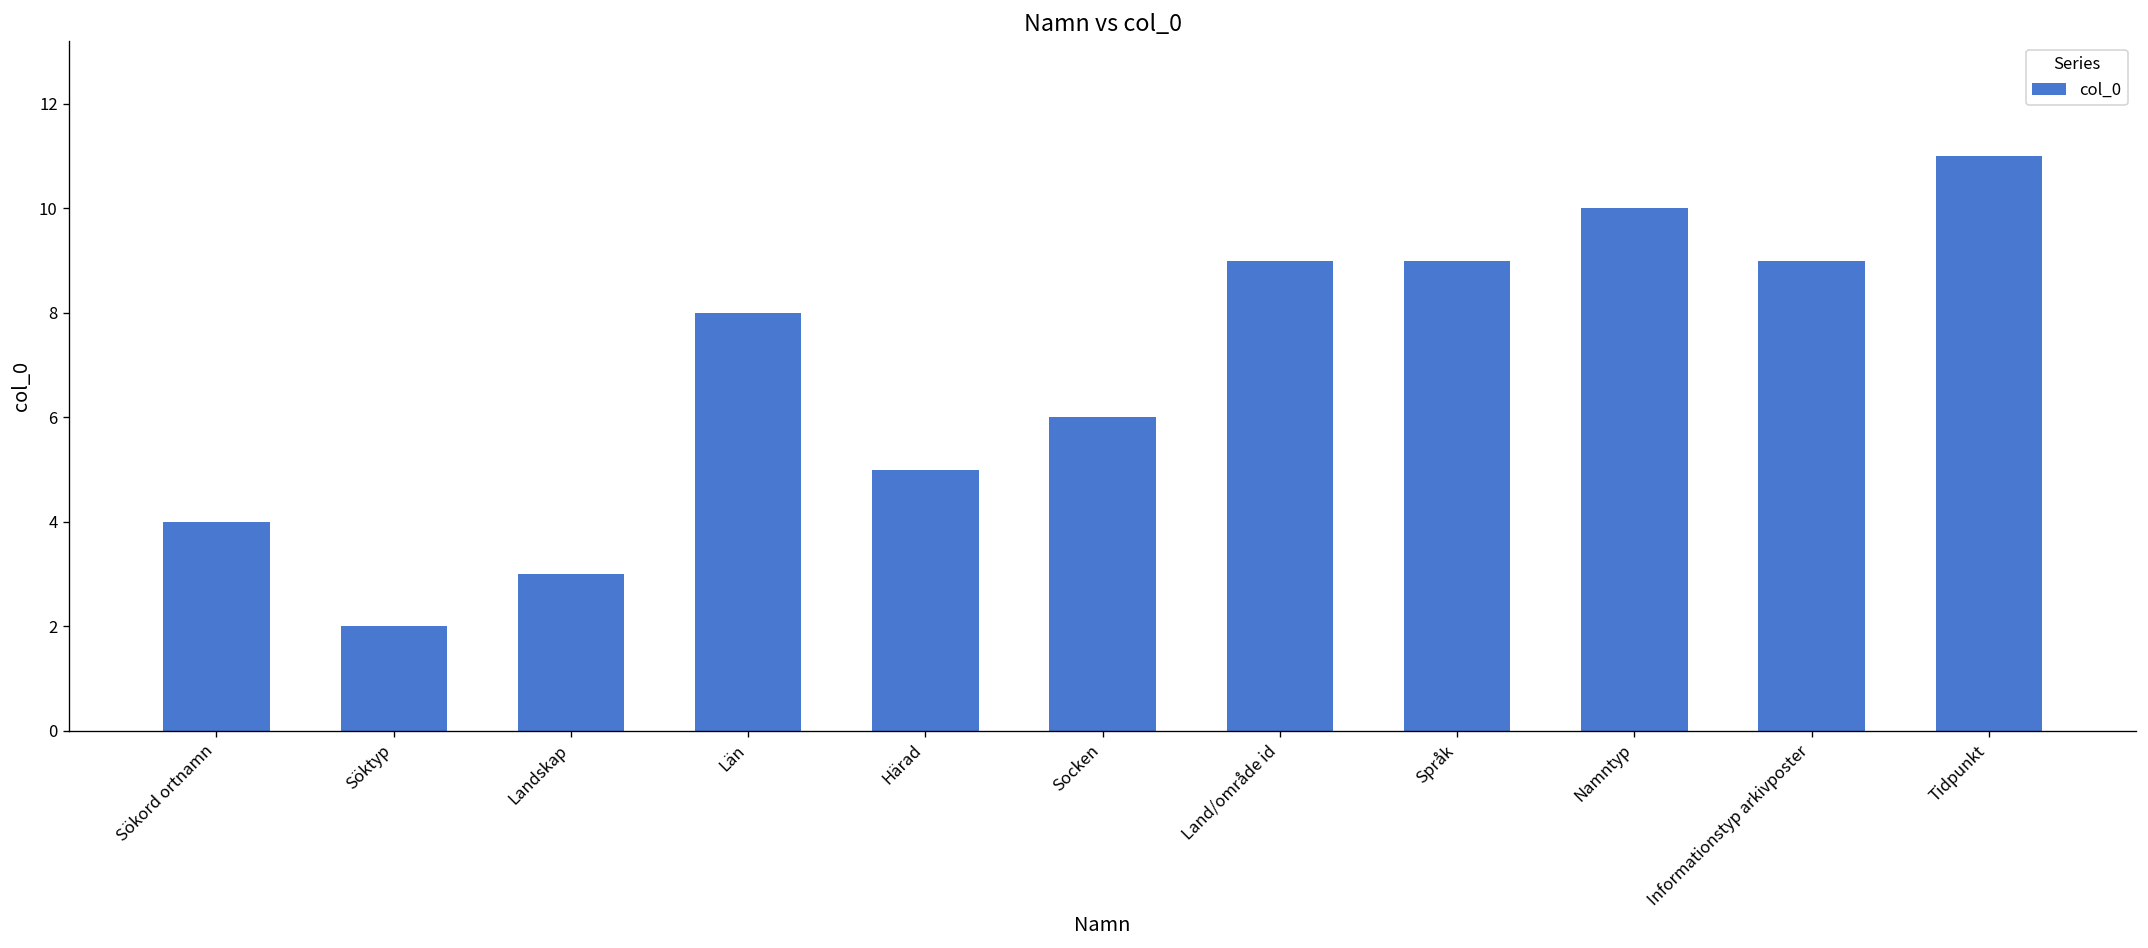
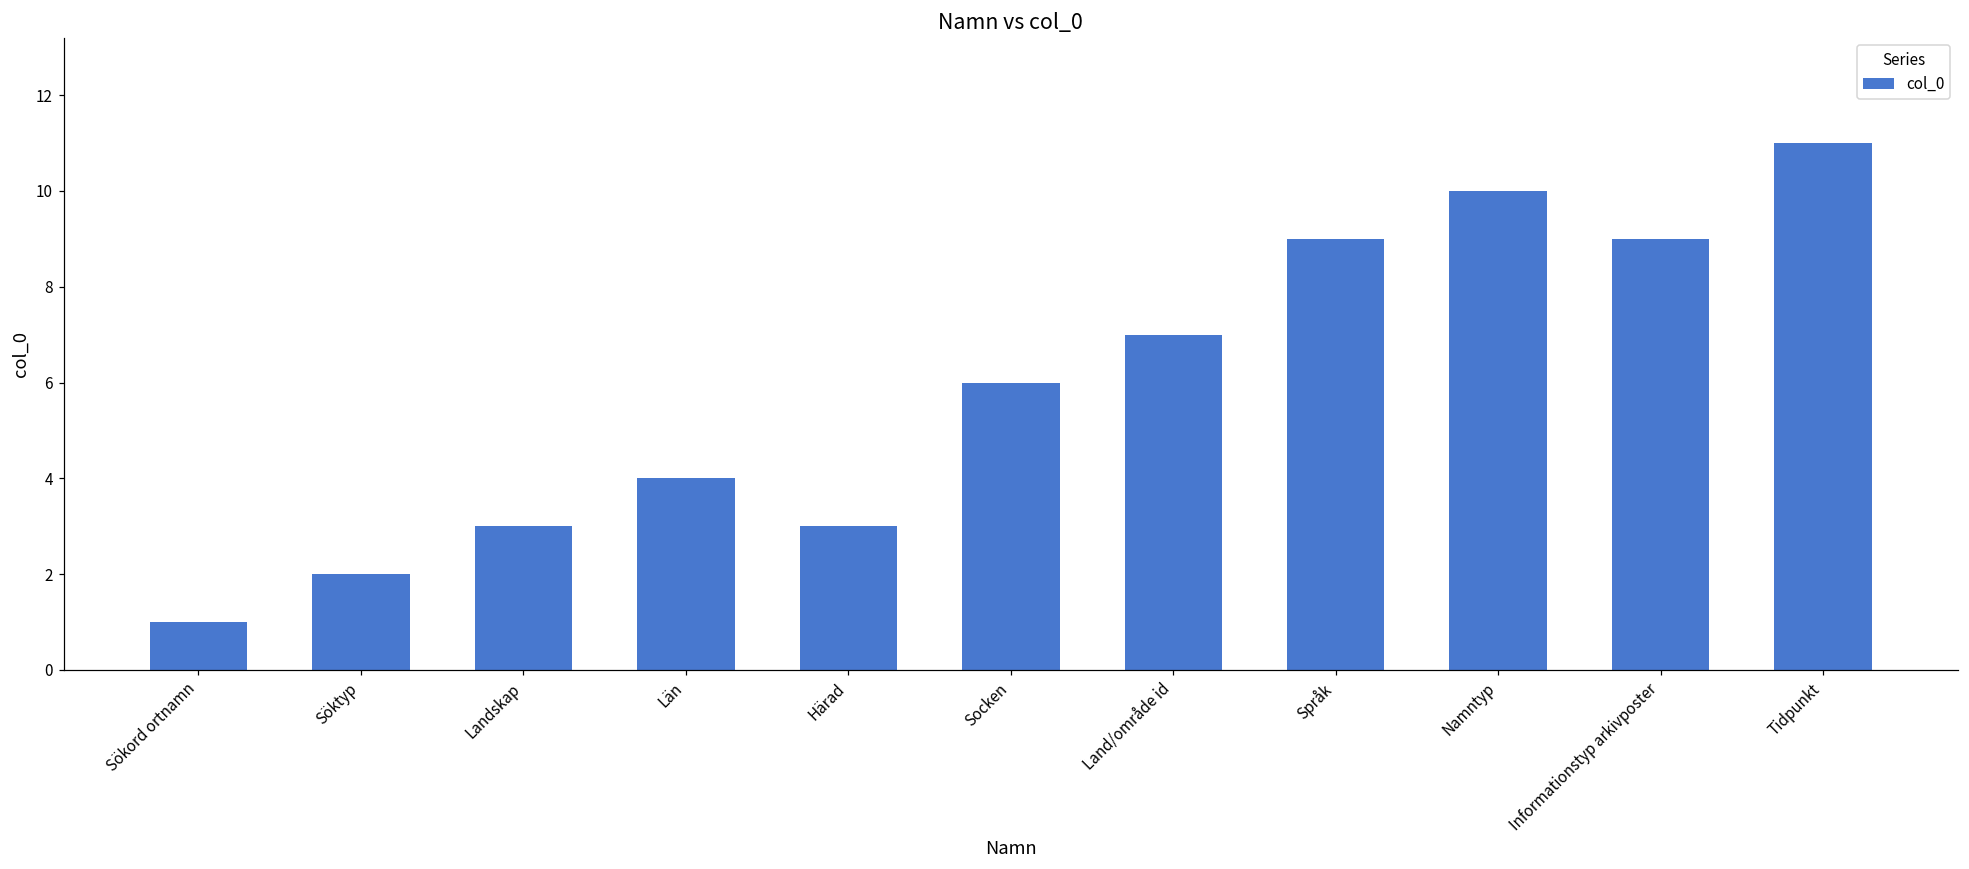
  {
-   "Sökord ortnamn": 4,
+   "Sökord ortnamn": 1,
    "Söktyp": 2,
    "Landskap": 3,
-   "Län": 8,
-   "Härad": 5,
+   "Län": 4,
+   "Härad": 3,
    "Socken": 6,
-   "Land/område id": 9,
+   "Land/område id": 7,
    "Språk": 9,
    "Namntyp": 10,
    "Informationstyp arkivposter": 9,
    "Tidpunkt": 11
  }
